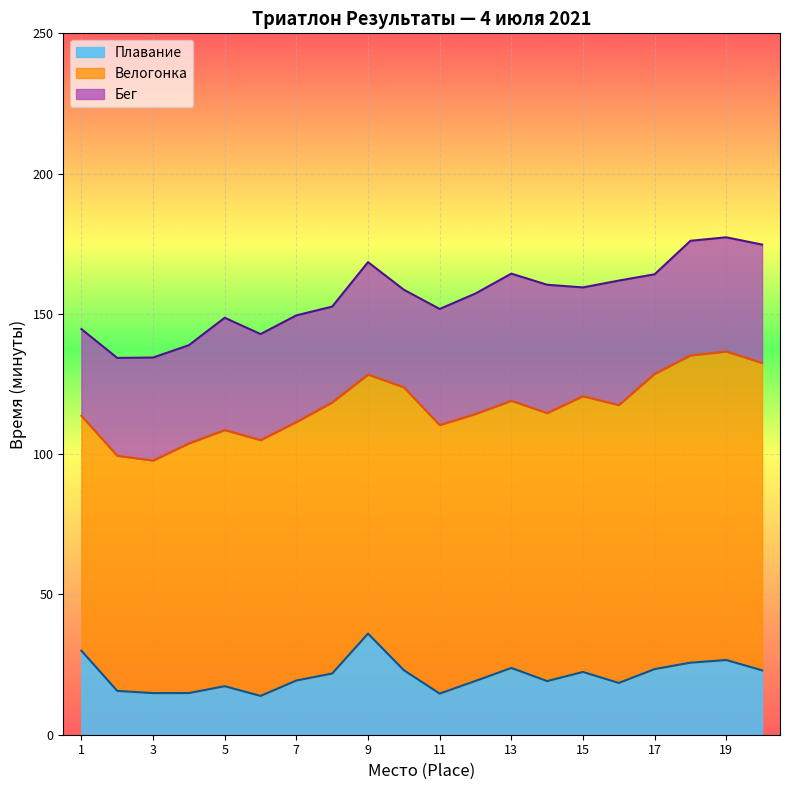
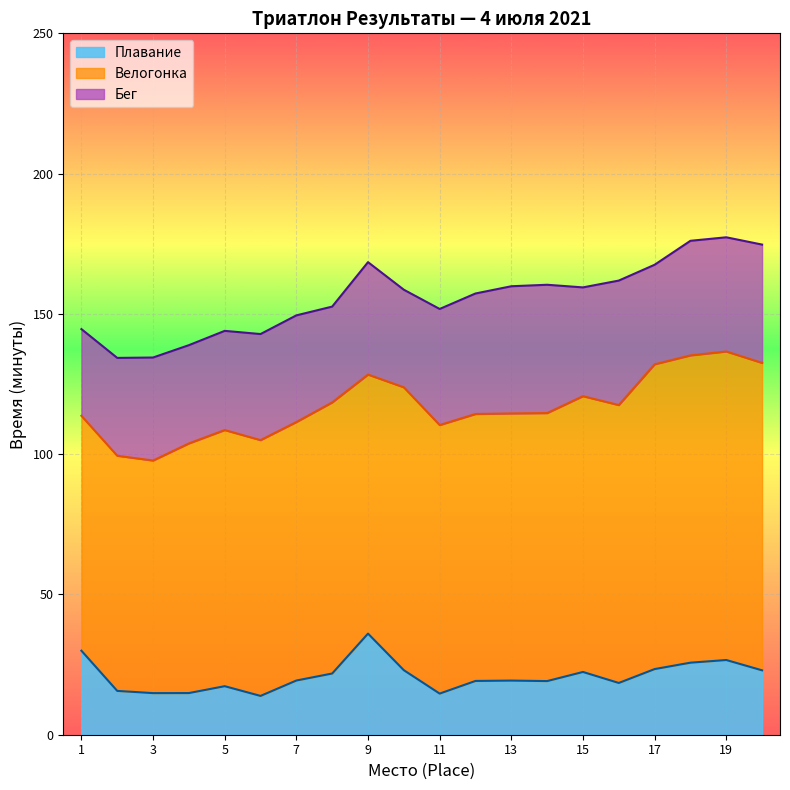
  {
    "Плавание": {
      "1": 30,
      "3": 15,
      "5": 17,
      "7": 19,
      "9": 36,
      "11": 15,
-     "13": 24,
+     "13": 19,
      "15": 22,
      "17": 23,
      "19": 27
    },
    "Велогонка": {
      "1": 84,
      "3": 83,
      "5": 91,
      "7": 92,
      "9": 92,
      "11": 96,
      "13": 95,
      "15": 98,
-     "17": 105,
+     "17": 109,
      "19": 110
    },
    "Бег": {
      "1": 31,
      "3": 37,
-     "5": 40,
+     "5": 35,
      "7": 38,
      "9": 40,
      "11": 41,
      "13": 45,
      "15": 39,
      "17": 35,
      "19": 41
    }
  }
